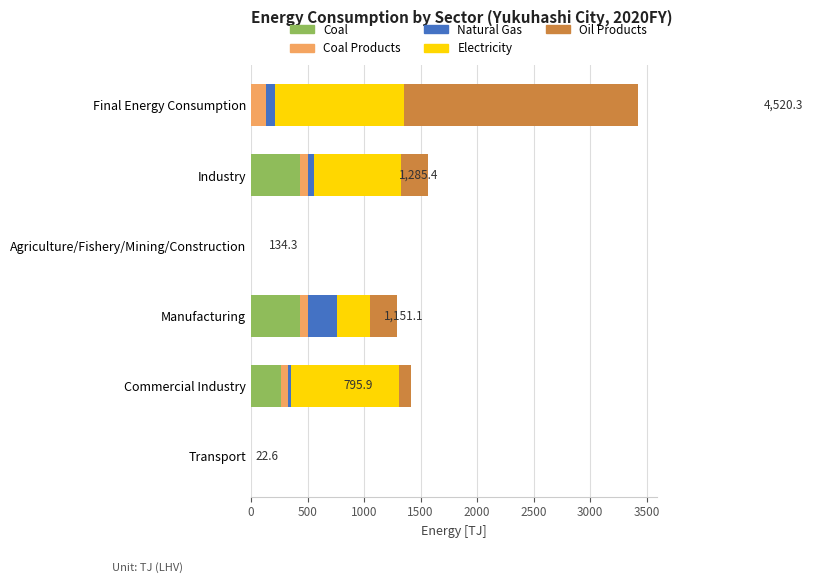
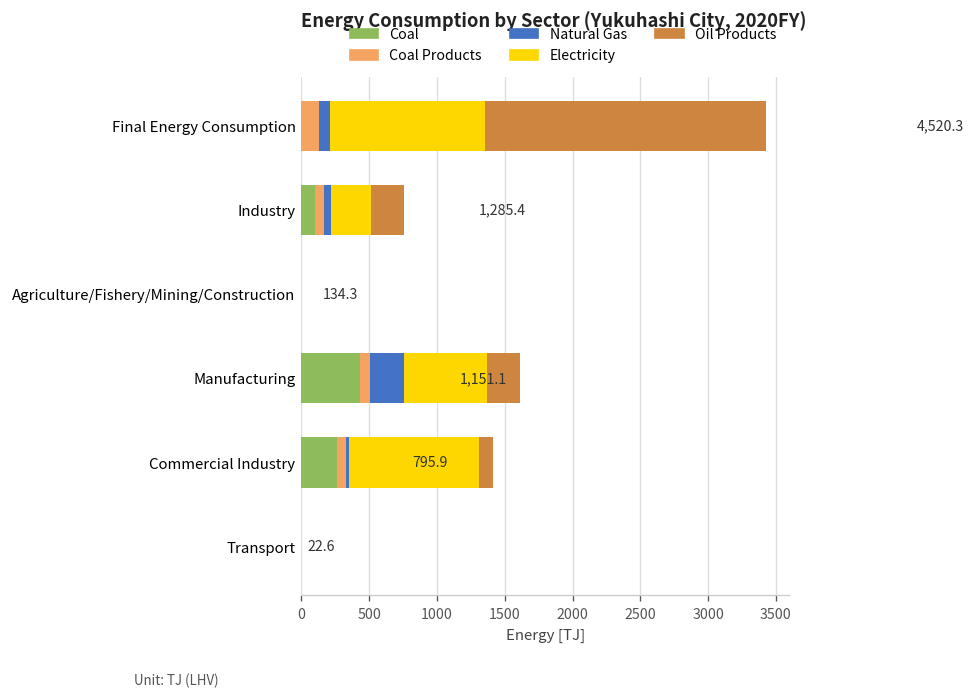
  {
    "Coal": {
      "Final Energy Consumption": 0,
-     "Industry": 430,
+     "Industry": 100,
      "Manufacturing": 430,
      "Commercial Industry": 270
    },
    "Natural Gas": {
      "Final Energy Consumption": 80,
      "Industry": 60,
      "Manufacturing": 260
    },
    "Electricity": {
      "Final Energy Consumption": 1140,
-     "Industry": 770,
-     "Manufacturing": 290
+     "Industry": 290,
+     "Manufacturing": 610
    }
  }
